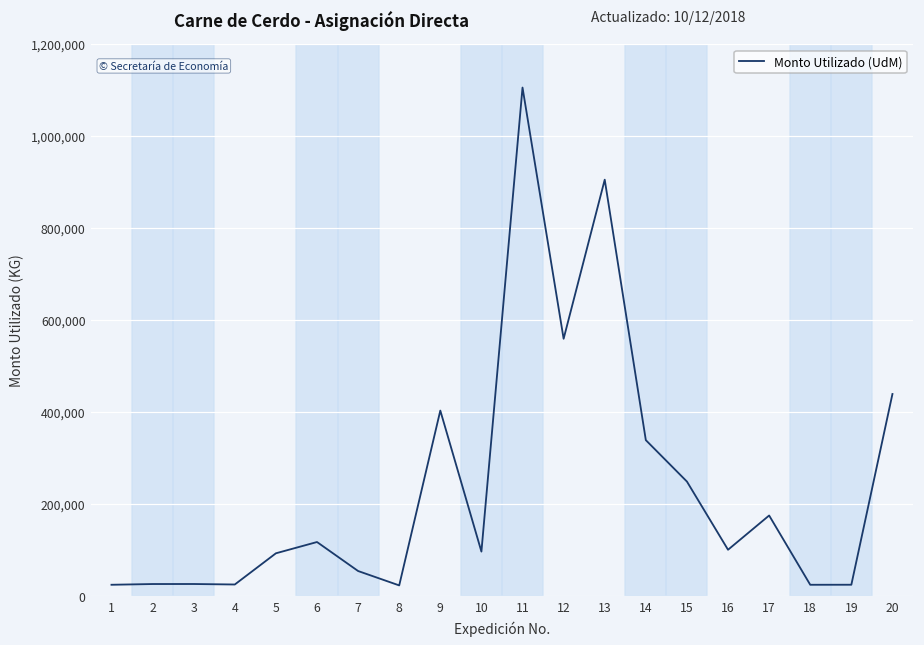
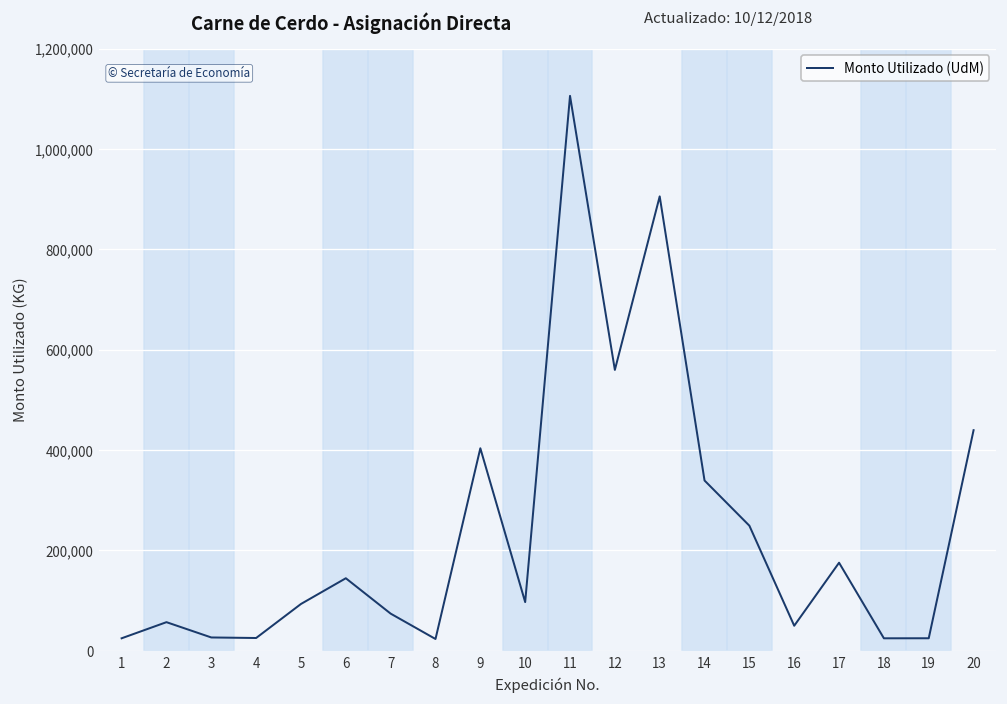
  {
    "1": "20,000",
-   "2": "30,000",
+   "2": "60,000",
    "3": "30,000",
    "4": "30,000",
    "5": "90,000",
-   "6": "120,000",
-   "7": "50,000",
+   "6": "140,000",
+   "7": "70,000",
    "8": "20,000",
    "9": "400,000",
    "10": "100,000",
    "11": "1,110,000",
    "12": "560,000",
    "13": "910,000",
    "14": "340,000",
    "15": "250,000",
-   "16": "100,000",
+   "16": "50,000",
    "17": "180,000",
    "18": "20,000",
    "19": "20,000",
    "20": "440,000"
  }
